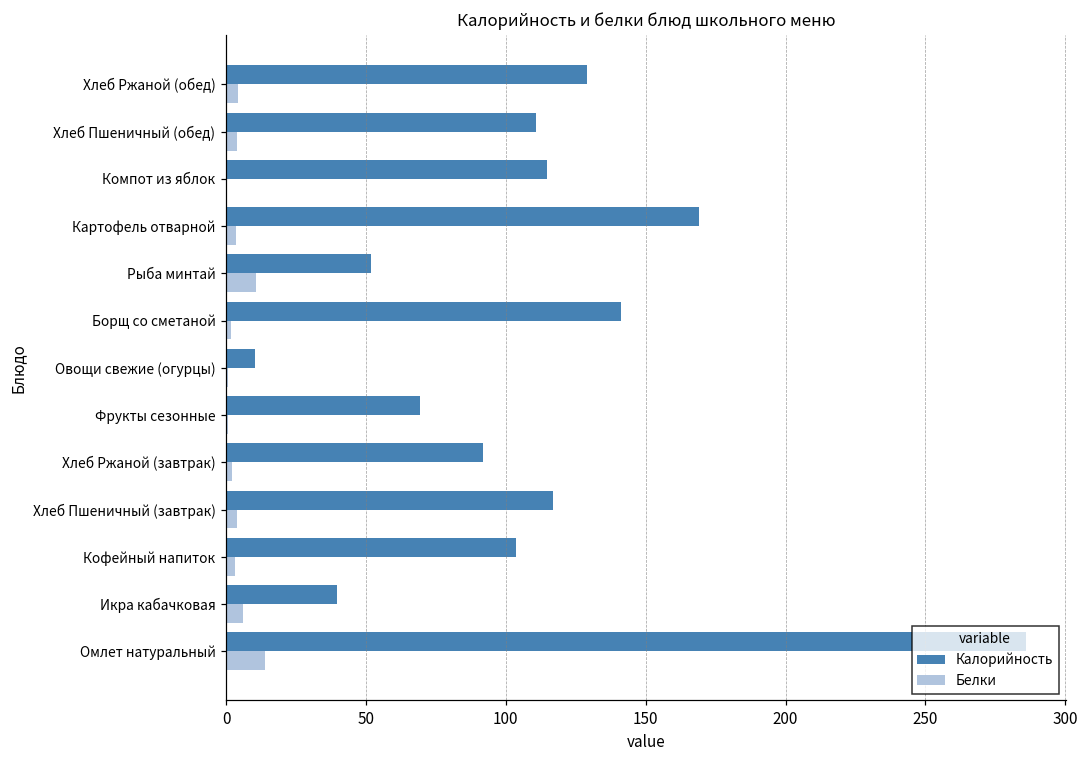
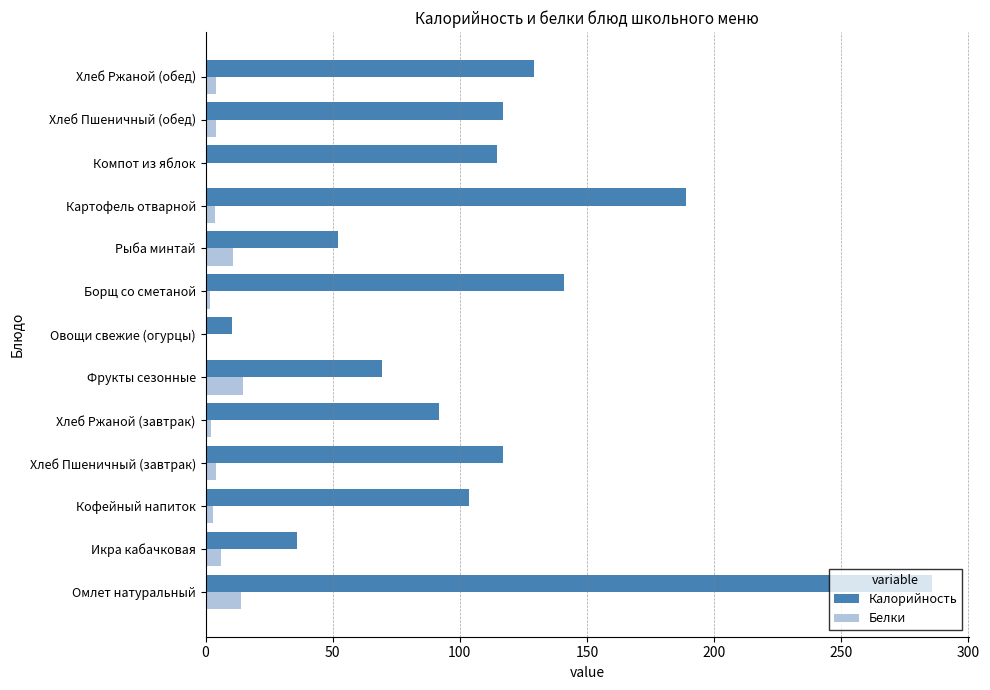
  {
    "Калорийность": {
      "Хлеб Ржаной (обед)": 129,
-     "Хлеб Пшеничный (обед)": 111,
+     "Хлеб Пшеничный (обед)": 117,
      "Компот из яблок": 115,
-     "Картофель отварной": 169,
+     "Картофель отварной": 189,
      "Рыба минтай": 52,
      "Борщ со сметаной": 141,
      "Овощи свежие (огурцы)": 11,
      "Фрукты сезонные": 70,
      "Хлеб Ржаной (завтрак)": 92,
      "Хлеб Пшеничный (завтрак)": 117,
      "Кофейный напиток": 104,
-     "Икра кабачковая": 40
+     "Икра кабачковая": 36
    },
    "Белки": {
      "Хлеб Ржаной (обед)": 4,
      "Хлеб Пшеничный (обед)": 4,
      "Картофель отварной": 4,
      "Рыба минтай": 11,
      "Борщ со сметаной": 2,
-     "Фрукты сезонные": 1,
+     "Фрукты сезонные": 15,
      "Хлеб Ржаной (завтрак)": 2,
      "Хлеб Пшеничный (завтрак)": 4,
      "Кофейный напиток": 3,
      "Икра кабачковая": 6,
      "Омлет натуральный": 14
    }
  }
